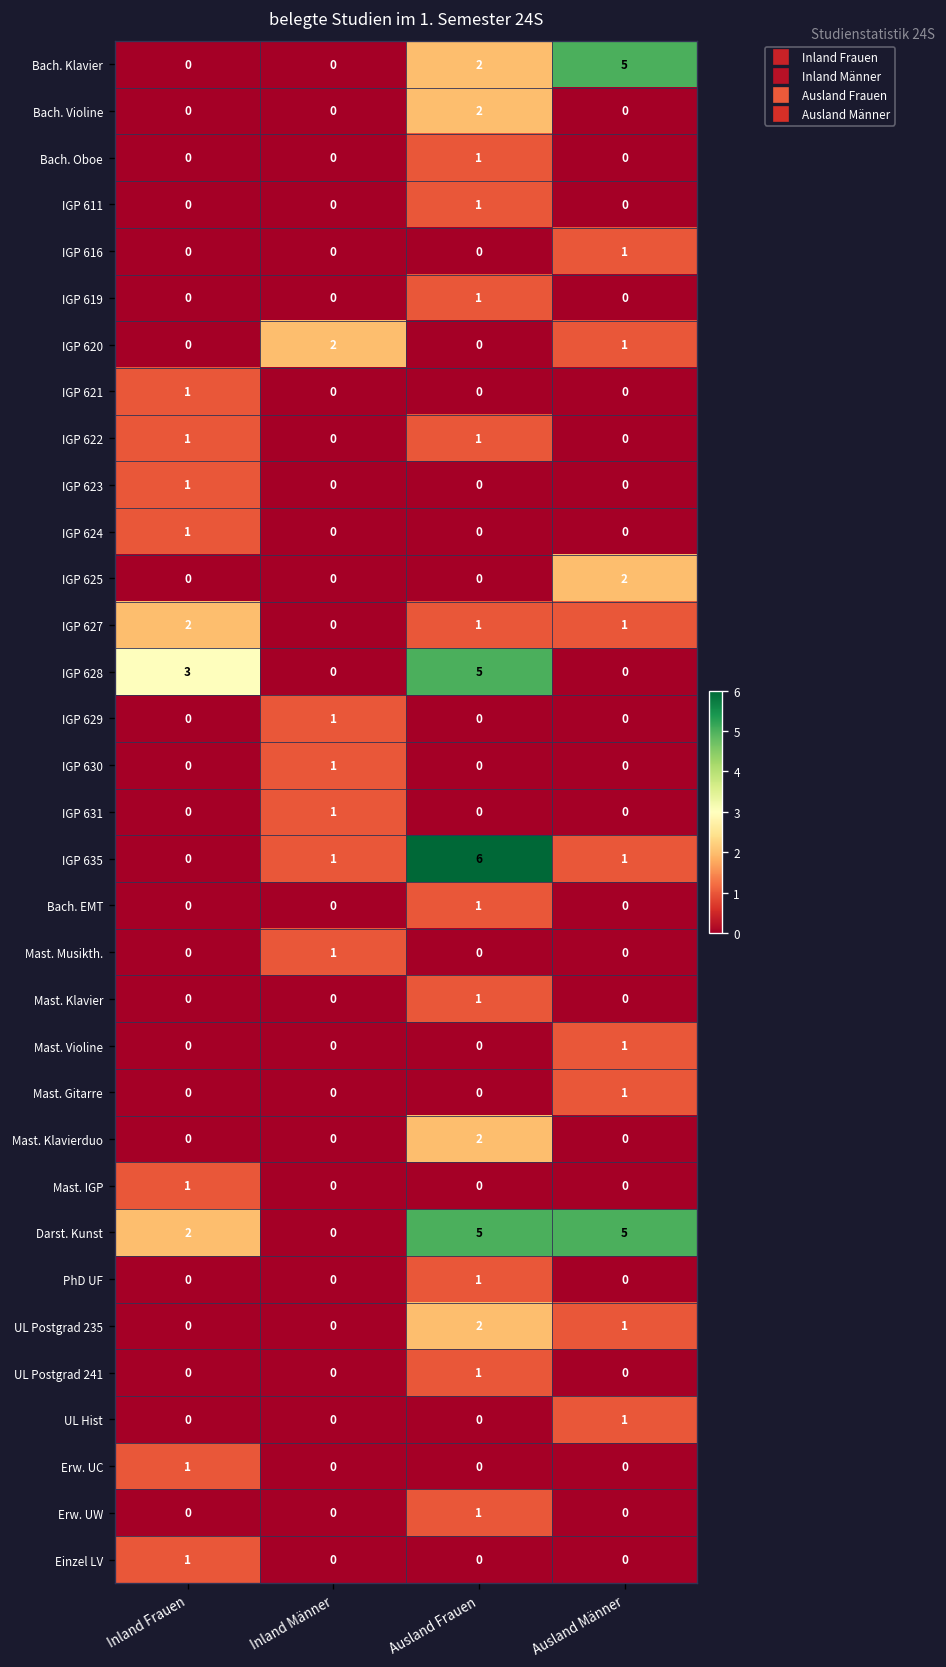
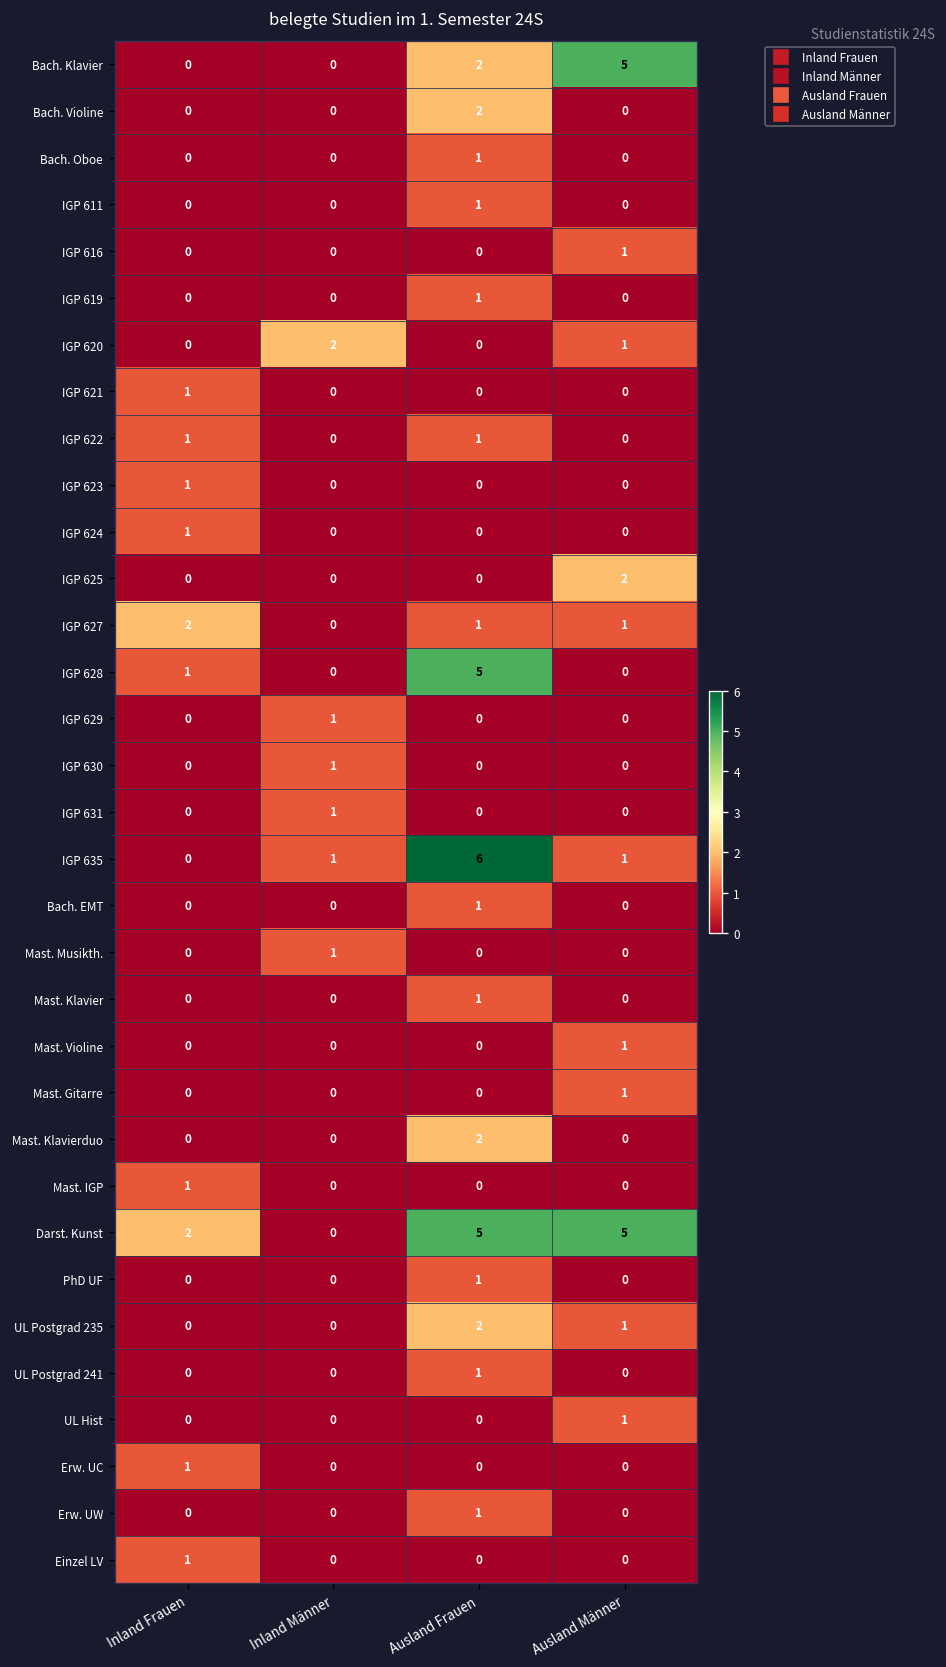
  {
    "Bach. Klavier": {
      "Inland Frauen": 0,
      "Inland Männer": 0,
      "Ausland Frauen": 2,
      "Ausland Männer": 5
    },
    "Bach. Violine": {
      "Inland Frauen": 0,
      "Inland Männer": 0,
      "Ausland Frauen": 2,
      "Ausland Männer": 0
    },
    "Bach. Oboe": {
      "Inland Frauen": 0,
      "Inland Männer": 0,
      "Ausland Frauen": 1,
      "Ausland Männer": 0
    },
    "IGP 611": {
      "Inland Frauen": 0,
      "Inland Männer": 0,
      "Ausland Frauen": 1,
      "Ausland Männer": 0
    },
    "IGP 616": {
      "Inland Frauen": 0,
      "Inland Männer": 0,
      "Ausland Frauen": 0,
      "Ausland Männer": 1
    },
    "IGP 619": {
      "Inland Frauen": 0,
      "Inland Männer": 0,
      "Ausland Frauen": 1,
      "Ausland Männer": 0
    },
    "IGP 620": {
      "Inland Frauen": 0,
      "Inland Männer": 2,
      "Ausland Frauen": 0,
      "Ausland Männer": 1
    },
    "IGP 621": {
      "Inland Frauen": 1,
      "Inland Männer": 0,
      "Ausland Frauen": 0,
      "Ausland Männer": 0
    },
    "IGP 622": {
      "Inland Frauen": 1,
      "Inland Männer": 0,
      "Ausland Frauen": 1,
      "Ausland Männer": 0
    },
    "IGP 623": {
      "Inland Frauen": 1,
      "Inland Männer": 0,
      "Ausland Frauen": 0,
      "Ausland Männer": 0
    },
    "IGP 624": {
      "Inland Frauen": 1,
      "Inland Männer": 0,
      "Ausland Frauen": 0,
      "Ausland Männer": 0
    },
    "IGP 625": {
      "Inland Frauen": 0,
      "Inland Männer": 0,
      "Ausland Frauen": 0,
      "Ausland Männer": 2
    },
    "IGP 627": {
      "Inland Frauen": 2,
      "Inland Männer": 0,
      "Ausland Frauen": 1,
      "Ausland Männer": 1
    },
    "IGP 628": {
-     "Inland Frauen": 3,
+     "Inland Frauen": 1,
      "Inland Männer": 0,
      "Ausland Frauen": 5,
      "Ausland Männer": 0
    },
    "IGP 629": {
      "Inland Frauen": 0,
      "Inland Männer": 1,
      "Ausland Frauen": 0,
      "Ausland Männer": 0
    },
    "IGP 630": {
      "Inland Frauen": 0,
      "Inland Männer": 1,
      "Ausland Frauen": 0,
      "Ausland Männer": 0
    },
    "IGP 631": {
      "Inland Frauen": 0,
      "Inland Männer": 1,
      "Ausland Frauen": 0,
      "Ausland Männer": 0
    },
    "IGP 635": {
      "Inland Frauen": 0,
      "Inland Männer": 1,
      "Ausland Frauen": 6,
      "Ausland Männer": 1
    },
    "Bach. EMT": {
      "Inland Frauen": 0,
      "Inland Männer": 0,
      "Ausland Frauen": 1,
      "Ausland Männer": 0
    },
    "Mast. Musikth.": {
      "Inland Frauen": 0,
      "Inland Männer": 1,
      "Ausland Frauen": 0,
      "Ausland Männer": 0
    },
    "Mast. Klavier": {
      "Inland Frauen": 0,
      "Inland Männer": 0,
      "Ausland Frauen": 1,
      "Ausland Männer": 0
    },
    "Mast. Violine": {
      "Inland Frauen": 0,
      "Inland Männer": 0,
      "Ausland Frauen": 0,
      "Ausland Männer": 1
    },
    "Mast. Gitarre": {
      "Inland Frauen": 0,
      "Inland Männer": 0,
      "Ausland Frauen": 0,
      "Ausland Männer": 1
    },
    "Mast. Klavierduo": {
      "Inland Frauen": 0,
      "Inland Männer": 0,
      "Ausland Frauen": 2,
      "Ausland Männer": 0
    },
    "Mast. IGP": {
      "Inland Frauen": 1,
      "Inland Männer": 0,
      "Ausland Frauen": 0,
      "Ausland Männer": 0
    },
    "Darst. Kunst": {
      "Inland Frauen": 2,
      "Inland Männer": 0,
      "Ausland Frauen": 5,
      "Ausland Männer": 5
    },
    "PhD UF": {
      "Inland Frauen": 0,
      "Inland Männer": 0,
      "Ausland Frauen": 1,
      "Ausland Männer": 0
    },
    "UL Postgrad 235": {
      "Inland Frauen": 0,
      "Inland Männer": 0,
      "Ausland Frauen": 2,
      "Ausland Männer": 1
    },
    "UL Postgrad 241": {
      "Inland Frauen": 0,
      "Inland Männer": 0,
      "Ausland Frauen": 1,
      "Ausland Männer": 0
    },
    "UL Hist": {
      "Inland Frauen": 0,
      "Inland Männer": 0,
      "Ausland Frauen": 0,
      "Ausland Männer": 1
    },
    "Erw. UC": {
      "Inland Frauen": 1,
      "Inland Männer": 0,
      "Ausland Frauen": 0,
      "Ausland Männer": 0
    },
    "Erw. UW": {
      "Inland Frauen": 0,
      "Inland Männer": 0,
      "Ausland Frauen": 1,
      "Ausland Männer": 0
    },
    "Einzel LV": {
      "Inland Frauen": 1,
      "Inland Männer": 0,
      "Ausland Frauen": 0,
      "Ausland Männer": 0
    }
  }
